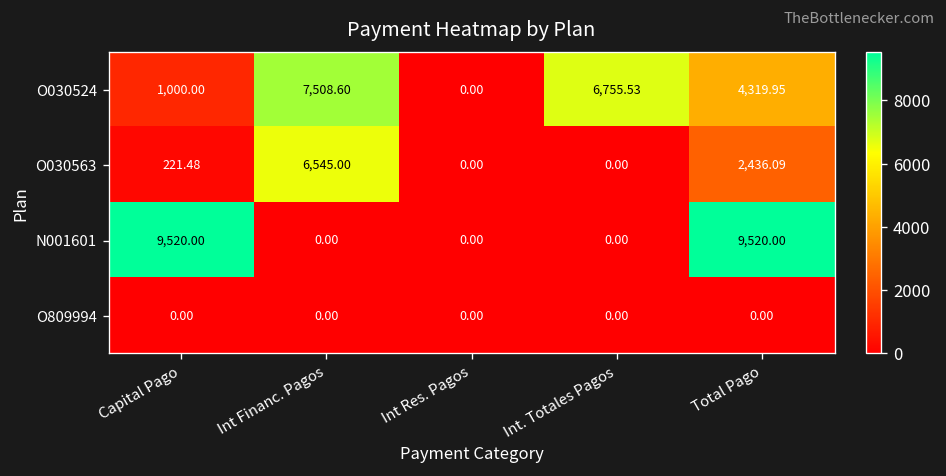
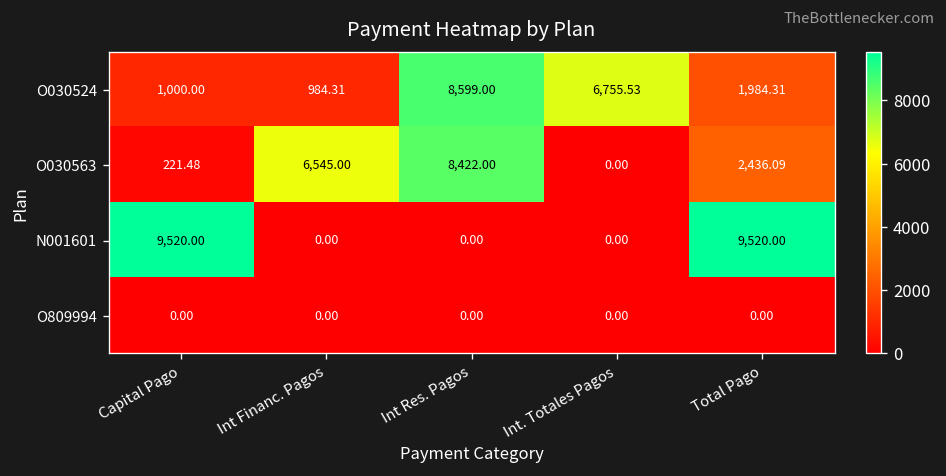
  {
    "O030524": {
      "Capital Pago": "1,000.00",
-     "Int Financ. Pagos": "7,508.60",
-     "Int Res. Pagos": "0.00",
+     "Int Financ. Pagos": "984.31",
+     "Int Res. Pagos": "8,599.00",
      "Int. Totales Pagos": "6,755.53",
-     "Total Pago": "4,319.95"
+     "Total Pago": "1,984.31"
    },
    "O030563": {
      "Capital Pago": "221.48",
      "Int Financ. Pagos": "6,545.00",
-     "Int Res. Pagos": "0.00",
+     "Int Res. Pagos": "8,422.00",
      "Int. Totales Pagos": "0.00",
      "Total Pago": "2,436.09"
    },
    "N001601": {
      "Capital Pago": "9,520.00",
      "Int Financ. Pagos": "0.00",
      "Int Res. Pagos": "0.00",
      "Int. Totales Pagos": "0.00",
      "Total Pago": "9,520.00"
    },
    "O809994": {
      "Capital Pago": "0.00",
      "Int Financ. Pagos": "0.00",
      "Int Res. Pagos": "0.00",
      "Int. Totales Pagos": "0.00",
      "Total Pago": "0.00"
    }
  }
